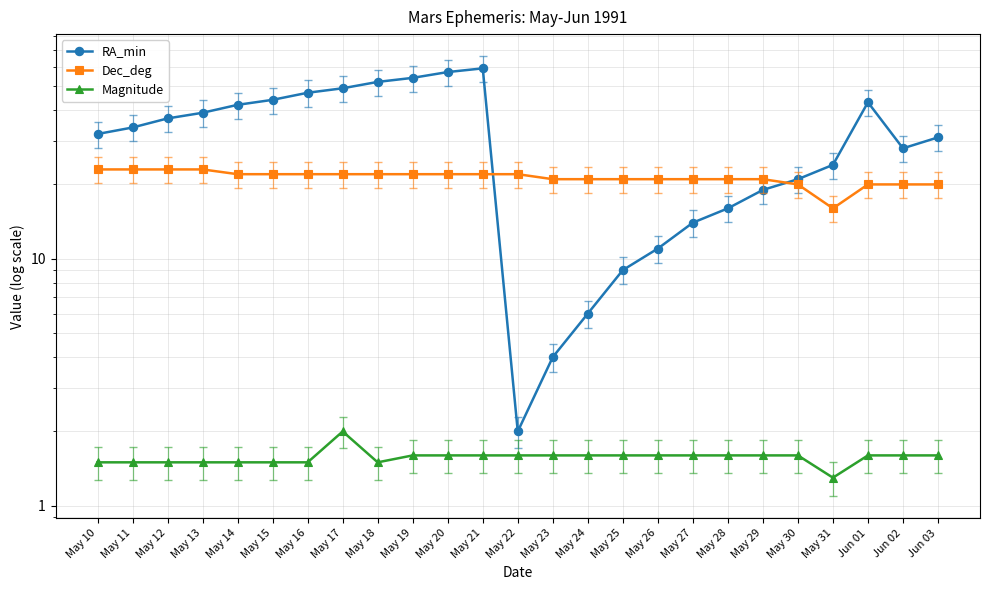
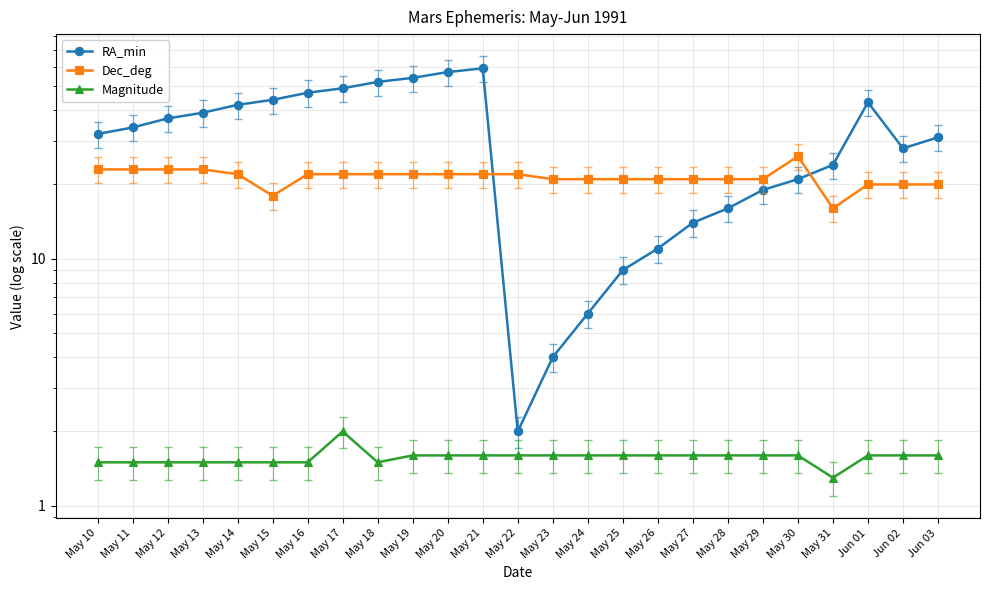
  {
    "Dec_deg": {
      "May 10": 23,
      "May 11": 23,
      "May 12": 23,
      "May 13": 23,
      "May 14": 22,
-     "May 15": 22,
+     "May 15": 18,
      "May 16": 22,
      "May 17": 22,
      "May 18": 22,
      "May 19": 22,
      "May 20": 22,
      "May 21": 22,
      "May 22": 22,
      "May 23": 21,
      "May 24": 21,
      "May 25": 21,
      "May 26": 21,
      "May 27": 21,
      "May 28": 21,
-     "May 30": 20,
+     "May 30": 26,
      "May 31": 16,
      "Jun 01": 20,
      "Jun 02": 20,
      "Jun 03": 20
    },
    "Magnitude": {
      "May 10": 1.5,
      "May 11": 1.5,
      "May 12": 1.5,
      "May 13": 1.5,
      "May 14": 1.5,
      "May 15": 1.5,
      "May 16": 1.5,
      "May 17": 2,
      "May 18": 1.5,
      "May 19": 1.6,
      "May 20": 1.6,
      "May 21": 1.6,
      "May 22": 1.6,
      "May 23": 1.6,
      "May 24": 1.6,
      "May 25": 1.6,
      "May 26": 1.6,
      "May 27": 1.6,
      "May 28": 1.6,
      "May 29": 1.6,
      "May 30": 1.6,
      "May 31": 1.3,
      "Jun 01": 1.6,
      "Jun 02": 1.6,
      "Jun 03": 1.6
    }
  }
